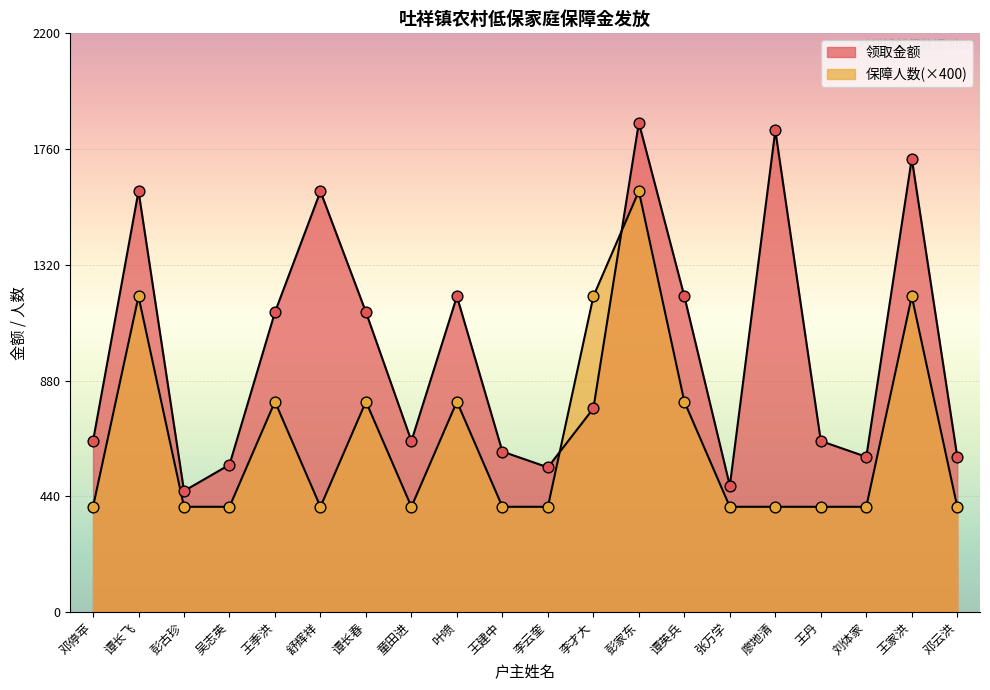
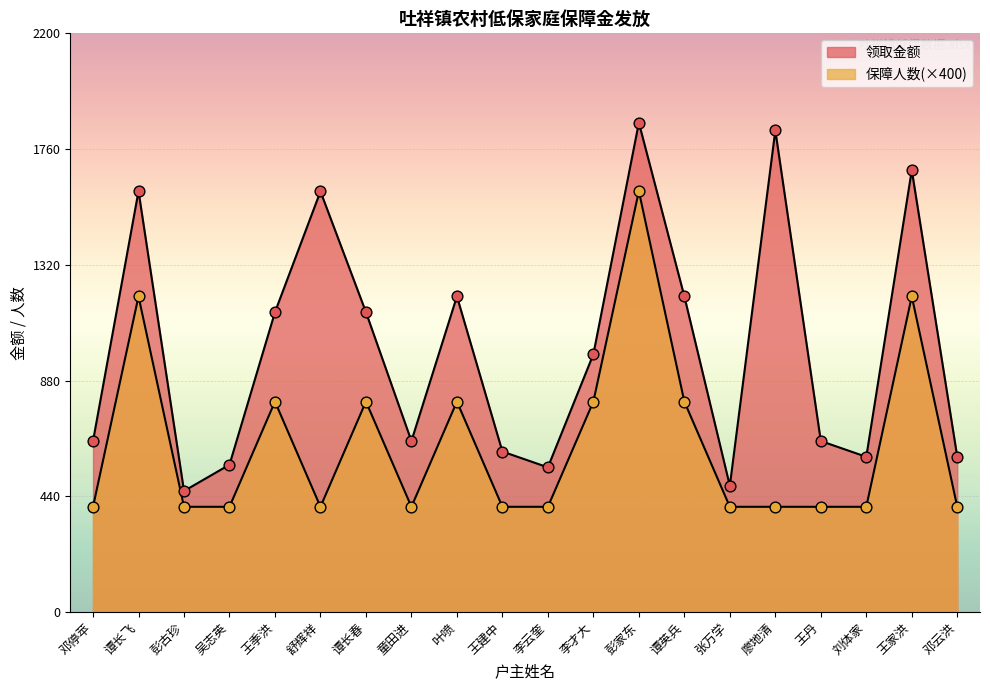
  {
    "领取金额": {
      "邓停苹": 650,
      "谭长飞": 1600,
      "彭古珍": 460,
      "吴志英": 560,
      "王季洪": 1140,
      "舒辉祥": 1600,
      "谭长春": 1140,
      "童田进": 650,
      "叶喷": 1200,
      "王建中": 610,
      "李云奎": 550,
-     "李才大": 770,
+     "李才大": 980,
      "彭家东": 1860,
      "谭英兵": 1200,
      "张万学": 480,
      "廖地清": 1830,
      "王丹": 650,
      "刘体家": 590,
-     "王家洪": 1720,
+     "王家洪": 1680,
      "邓云洪": 590
    },
    "保障人数(×400)": {
      "邓停苹": 400,
      "谭长飞": 1200,
      "彭古珍": 400,
      "吴志英": 400,
      "王季洪": 800,
      "舒辉祥": 400,
      "谭长春": 800,
      "童田进": 400,
      "叶喷": 800,
      "王建中": 400,
      "李云奎": 400,
-     "李才大": 1200,
+     "李才大": 800,
      "彭家东": 1600,
      "谭英兵": 800,
      "张万学": 400,
      "廖地清": 400,
      "王丹": 400,
      "刘体家": 400,
      "王家洪": 1200,
      "邓云洪": 400
    }
  }
